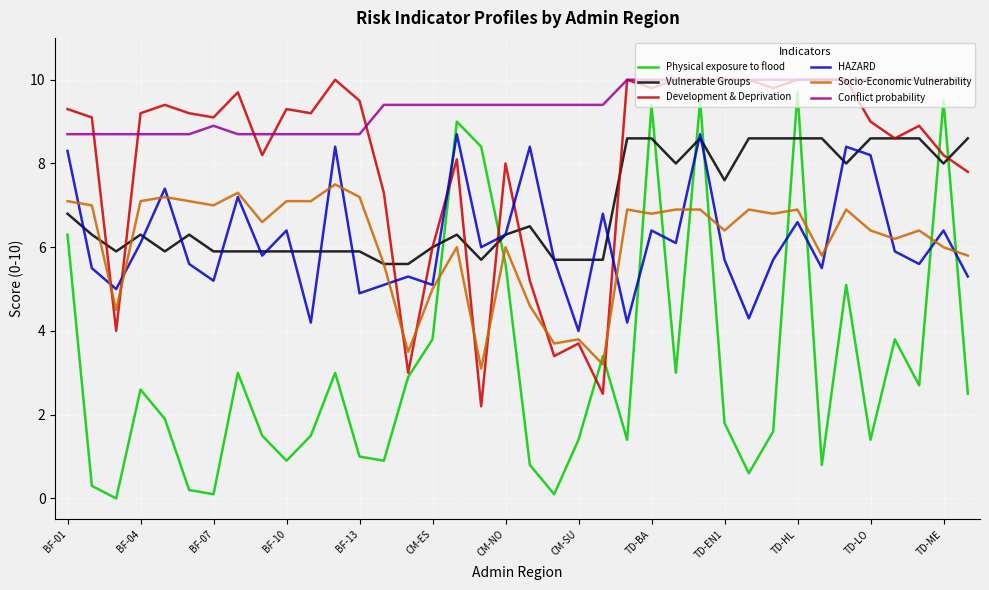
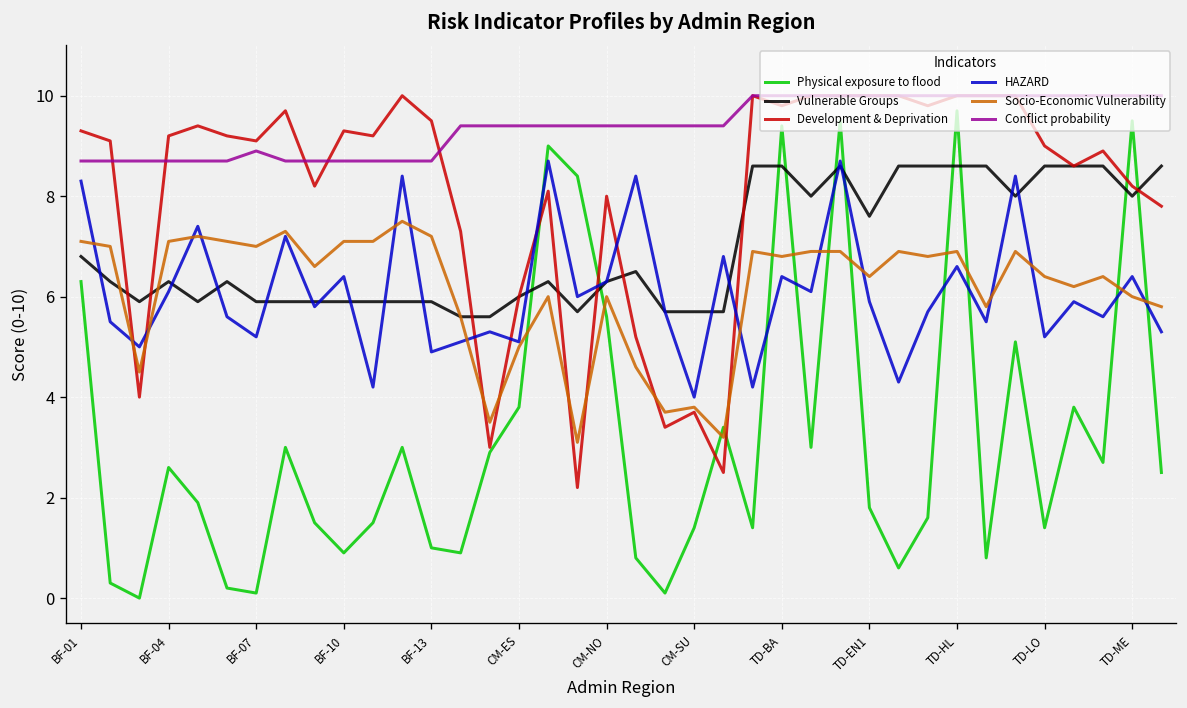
  {
    "Physical exposure to flood": {
      "BF-01": 6.3,
      "BF-04": 2.6,
      "BF-07": 0.1,
      "BF-10": 0.9,
      "BF-13": 1.0,
      "CM-ES": 3.8,
      "CM-NO": 5.6,
      "CM-SU": 1.4,
      "TD-EN1": 1.8,
      "TD-LO": 1.4
    },
    "Vulnerable Groups": {
      "BF-01": 6.8,
      "BF-04": 6.3,
      "BF-07": 5.9,
      "BF-10": 5.9,
      "BF-13": 5.9,
      "CM-SU": 5.7,
      "TD-BA": 8.6,
      "TD-EN1": 7.6,
      "TD-HL": 8.6,
      "TD-LO": 8.6,
      "TD-ME": 8.0
    },
    "Development & Deprivation": {
      "BF-01": 9.3,
      "BF-04": 9.2,
      "BF-07": 9.1,
      "BF-10": 9.3,
      "BF-13": 9.5,
      "CM-NO": 8.0,
      "CM-SU": 3.7,
      "TD-LO": 9.0,
      "TD-ME": 8.2
    },
    "HAZARD": {
      "BF-01": 8.3,
      "BF-04": 6.1,
      "BF-07": 5.2,
      "BF-10": 6.4,
      "BF-13": 4.9,
      "CM-ES": 5.1,
      "CM-SU": 4.0,
      "TD-BA": 6.4,
-     "TD-EN1": 5.7,
+     "TD-EN1": 5.9,
      "TD-HL": 6.6,
-     "TD-LO": 8.2,
+     "TD-LO": 5.2,
      "TD-ME": 6.4
    },
    "Socio-Economic Vulnerability": {
      "BF-01": 7.1,
      "BF-04": 7.1,
      "BF-07": 7.0,
      "BF-10": 7.1,
      "BF-13": 7.2,
      "CM-ES": 5.0,
      "CM-NO": 6.0,
      "CM-SU": 3.8,
      "TD-BA": 6.8,
      "TD-EN1": 6.4,
      "TD-HL": 6.9,
      "TD-LO": 6.4,
      "TD-ME": 6.0
    },
    "Conflict probability": {
      "BF-01": 8.7,
      "BF-04": 8.7,
      "BF-07": 8.9,
      "BF-10": 8.7,
      "BF-13": 8.7,
      "CM-ES": 9.4,
      "CM-NO": 9.4,
      "CM-SU": 9.4
    }
  }
